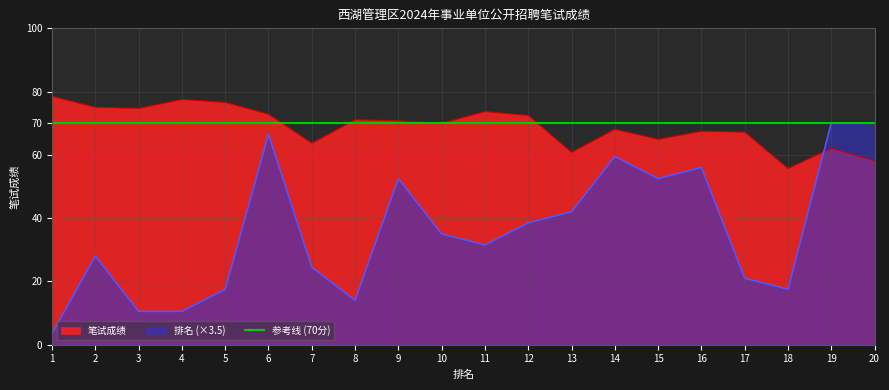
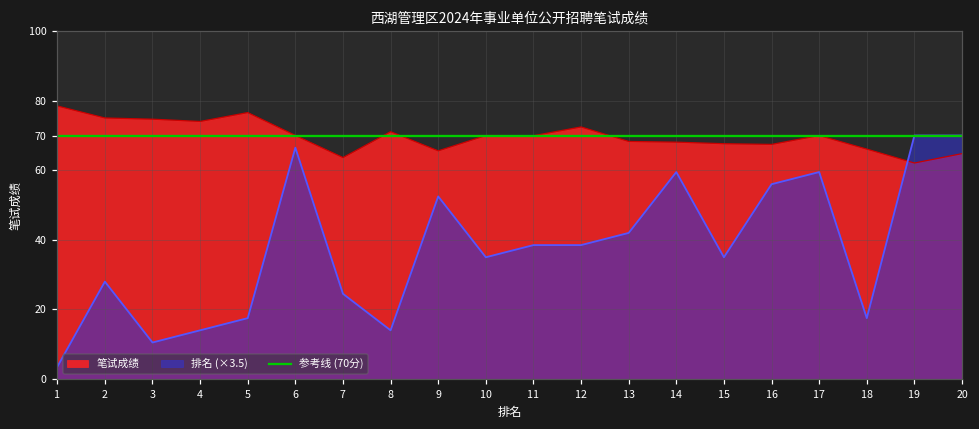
  {
    "笔试成绩": {
      "1": 79,
      "2": 75,
      "3": 75,
-     "4": 78,
+     "4": 74,
      "5": 77,
-     "6": 73,
+     "6": 70,
      "7": 64,
      "8": 71,
-     "9": 71,
+     "9": 66,
      "10": 70,
-     "11": 74,
+     "11": 70,
      "12": 72,
-     "13": 61,
+     "13": 68,
      "14": 68,
-     "15": 65,
+     "15": 68,
      "16": 67,
-     "17": 67,
-     "18": 56,
+     "17": 70,
+     "18": 66,
      "19": 62,
-     "20": 58
+     "20": 65
    },
    "排名 (×3.5)": {
      "1": 4,
      "2": 28,
      "3": 11,
-     "4": 11,
+     "4": 14,
      "5": 18,
      "6": 67,
      "7": 25,
      "8": 14,
      "9": 53,
      "10": 35,
-     "11": 32,
+     "11": 39,
      "12": 39,
      "13": 42,
      "14": 60,
-     "15": 53,
+     "15": 35,
      "16": 56,
-     "17": 21,
+     "17": 60,
      "18": 18,
      "19": 70,
      "20": 70
    }
  }
